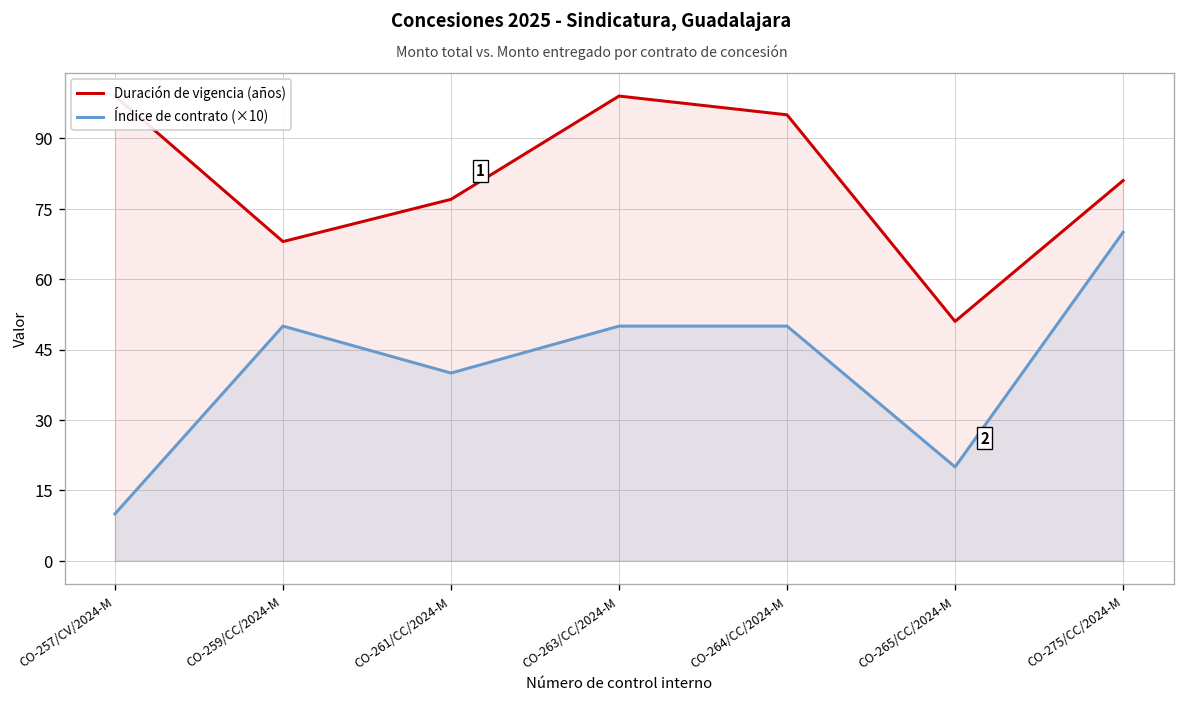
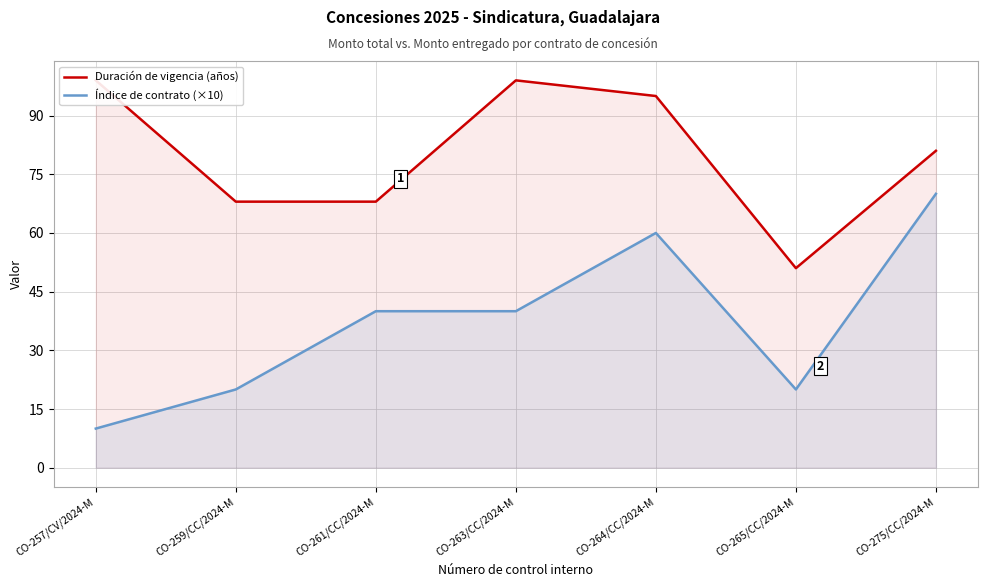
  {
    "Duración de vigencia (años)": {
      "CO-259/CC/2024-M": 68,
-     "CO-261/CC/2024-M": 77,
+     "CO-261/CC/2024-M": 68,
      "CO-263/CC/2024-M": 99,
      "CO-264/CC/2024-M": 95,
      "CO-265/CC/2024-M": 51,
      "CO-275/CC/2024-M": 81
    },
    "Índice de contrato (×10)": {
      "CO-257/CV/2024-M": 10,
-     "CO-259/CC/2024-M": 50,
+     "CO-259/CC/2024-M": 20,
      "CO-261/CC/2024-M": 40,
-     "CO-263/CC/2024-M": 50,
-     "CO-264/CC/2024-M": 50,
+     "CO-263/CC/2024-M": 40,
+     "CO-264/CC/2024-M": 60,
      "CO-265/CC/2024-M": 20,
      "CO-275/CC/2024-M": 70
    }
  }
